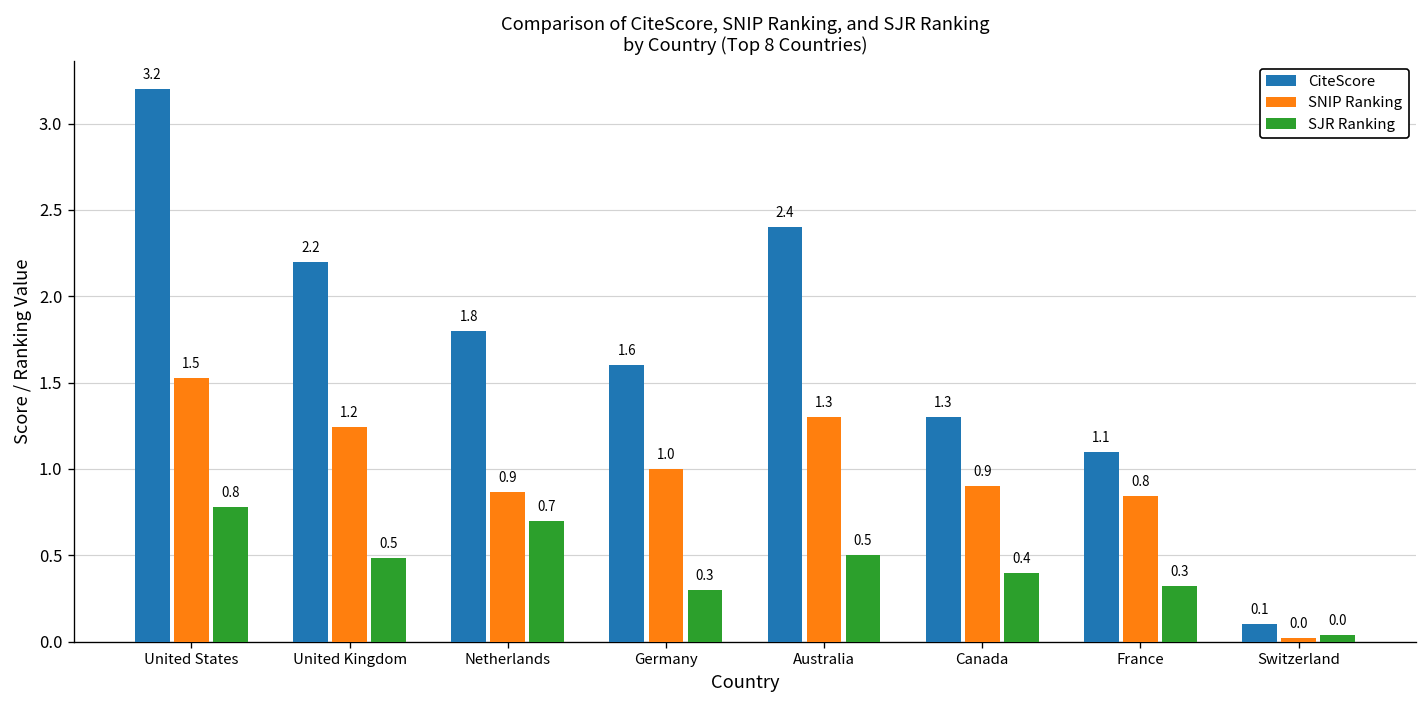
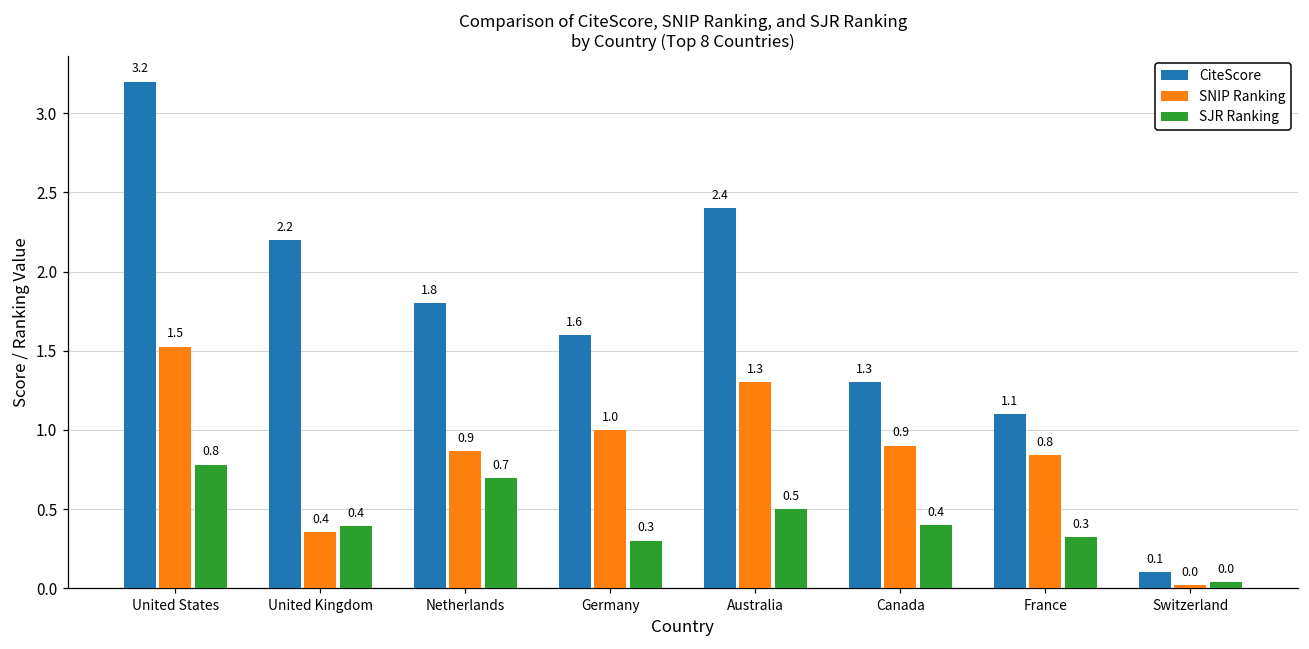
  {
    "CiteScore": {
      "United States": 3.2,
      "United Kingdom": 2.2,
      "Netherlands": 1.8,
      "Germany": 1.6,
      "Australia": 2.4,
      "Canada": 1.3,
      "France": 1.1,
      "Switzerland": 0.1
    },
    "SNIP Ranking": {
      "United States": 1.5,
-     "United Kingdom": 1.2,
+     "United Kingdom": 0.4,
      "Netherlands": 0.9,
      "Germany": 1.0,
      "Australia": 1.3,
      "Canada": 0.9,
      "France": 0.8,
      "Switzerland": 0.0
    },
    "SJR Ranking": {
      "United States": 0.8,
-     "United Kingdom": 0.5,
+     "United Kingdom": 0.4,
      "Netherlands": 0.7,
      "Germany": 0.3,
      "Australia": 0.5,
      "Canada": 0.4,
      "France": 0.3,
      "Switzerland": 0.0
    }
  }
